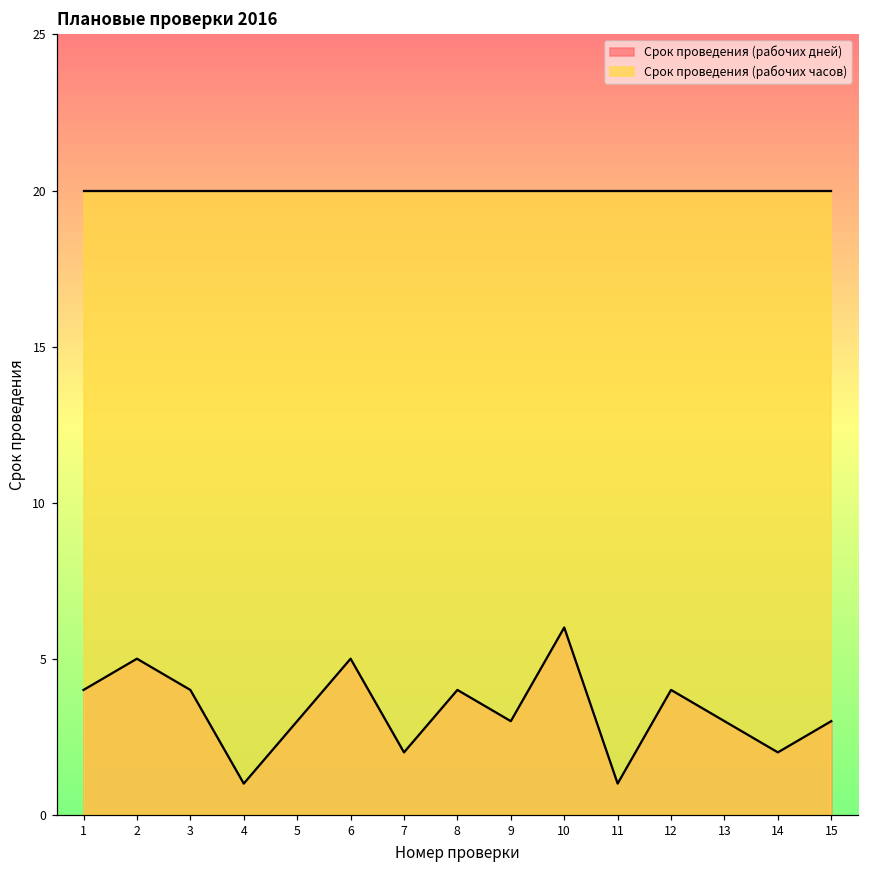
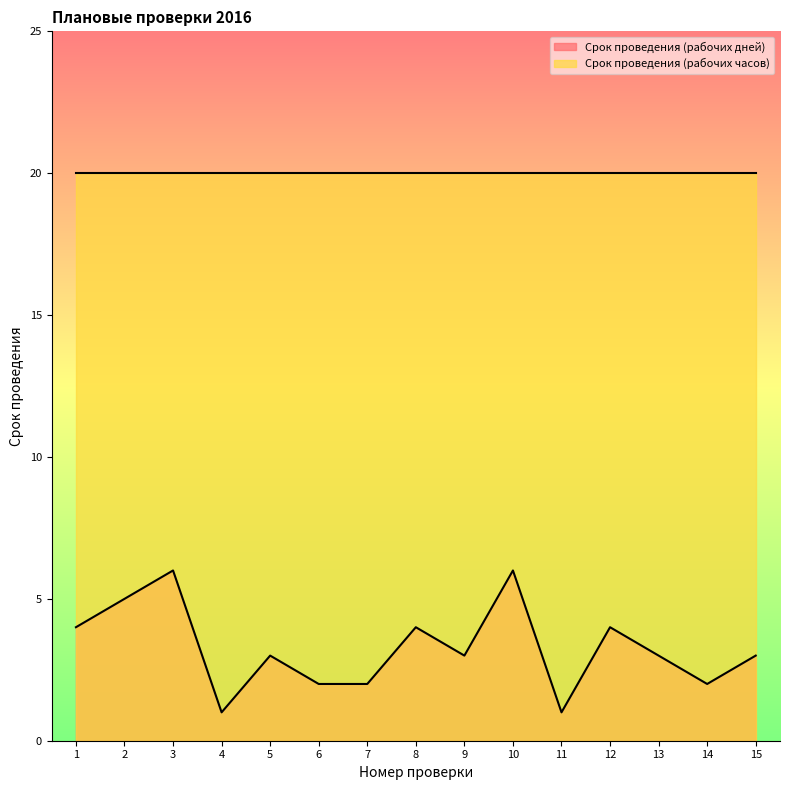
  {
    "Срок проведения (рабочих дней)": {
      "1": 4,
      "2": 5,
-     "3": 4,
+     "3": 6,
      "4": 1,
      "5": 3,
-     "6": 5,
+     "6": 2,
      "7": 2,
      "8": 4,
      "9": 3,
      "10": 6,
      "11": 1,
      "12": 4,
      "13": 3,
      "14": 2,
      "15": 3
    },
    "Срок проведения (рабочих часов)": {
      "1": 20,
      "2": 20,
      "3": 20,
      "4": 20,
      "5": 20,
      "6": 20,
      "7": 20,
      "8": 20,
      "9": 20,
      "10": 20,
      "11": 20,
      "12": 20,
      "13": 20,
      "14": 20,
      "15": 20
    }
  }
